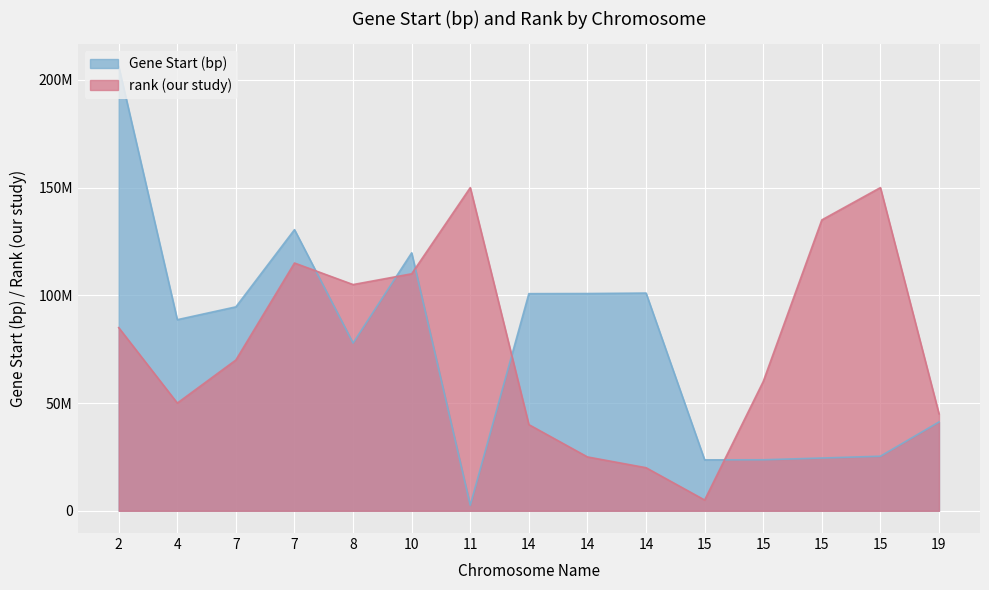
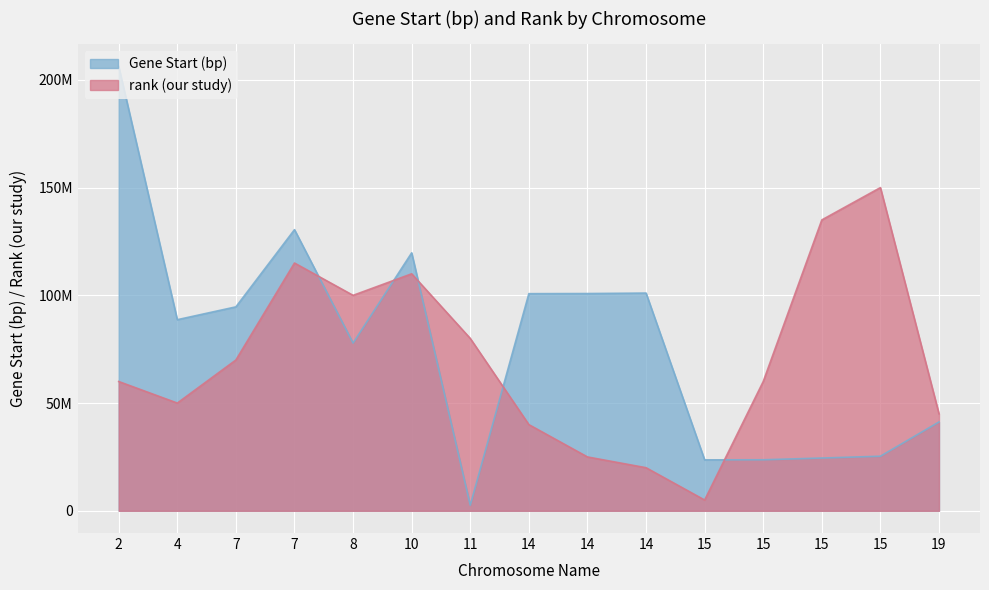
  {
    "Gene Start (bp)": {
      "4": 89000000,
      "8": 78000000,
      "10": 120000000,
      "11": 3000000,
      "19": 41000000
    },
    "rank (our study)": {
-     "2": 85000000,
+     "2": 60000000,
      "4": 50000000,
-     "8": 105000000,
+     "8": 100000000,
      "10": 110000000,
-     "11": 150000000,
+     "11": 80000000,
      "19": 45000000
    }
  }
